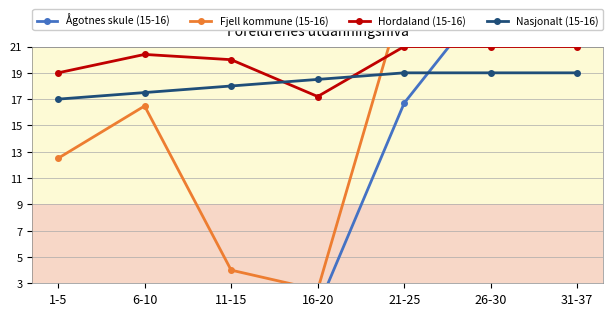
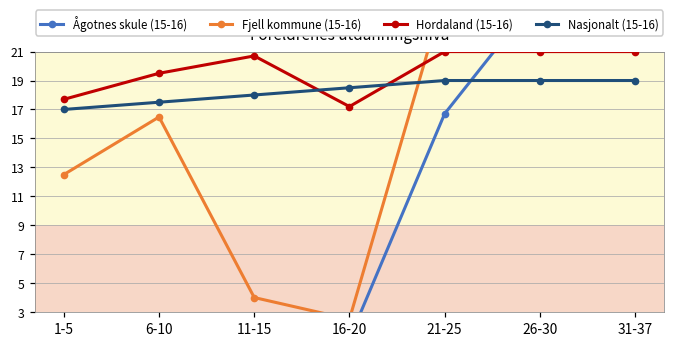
  {
    "Ågotnes skule (15-16)": {
      "21-25": 16.7
    },
    "Fjell kommune (15-16)": {
      "1-5": 12.5,
      "6-10": 16.5,
      "11-15": 4.0
    },
    "Hordaland (15-16)": {
-     "1-5": 19.0,
-     "6-10": 20.4,
-     "11-15": 20.0,
+     "1-5": 17.7,
+     "6-10": 19.5,
+     "11-15": 20.7,
      "16-20": 17.2,
      "21-25": 21.0,
      "26-30": 21.0,
      "31-37": 21.0
    },
    "Nasjonalt (15-16)": {
      "1-5": 17.0,
      "6-10": 17.5,
      "11-15": 18.0,
      "16-20": 18.5,
      "21-25": 19.0,
      "26-30": 19.0,
      "31-37": 19.0
    }
  }
